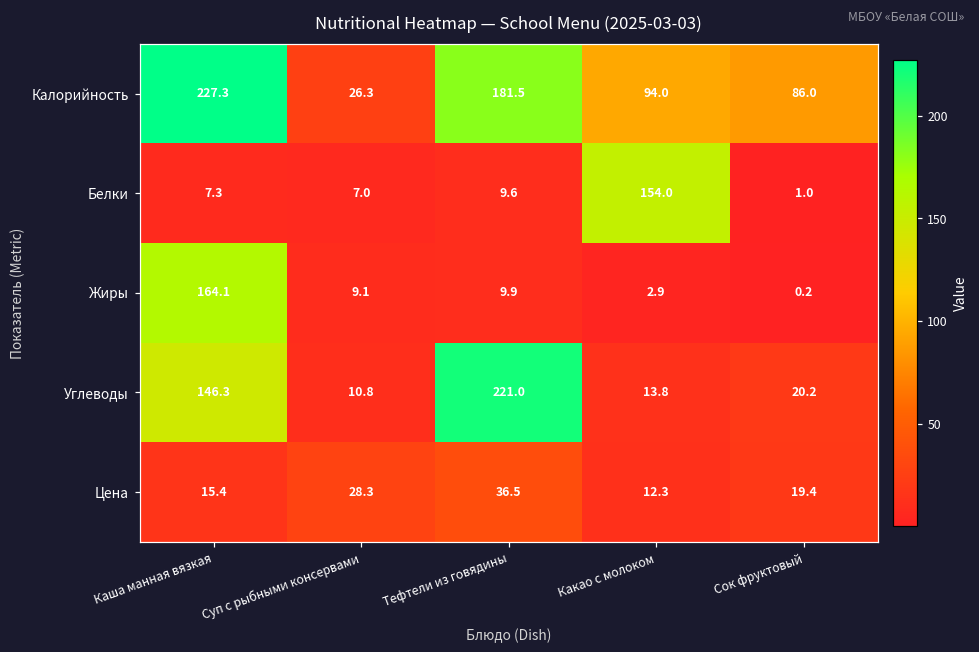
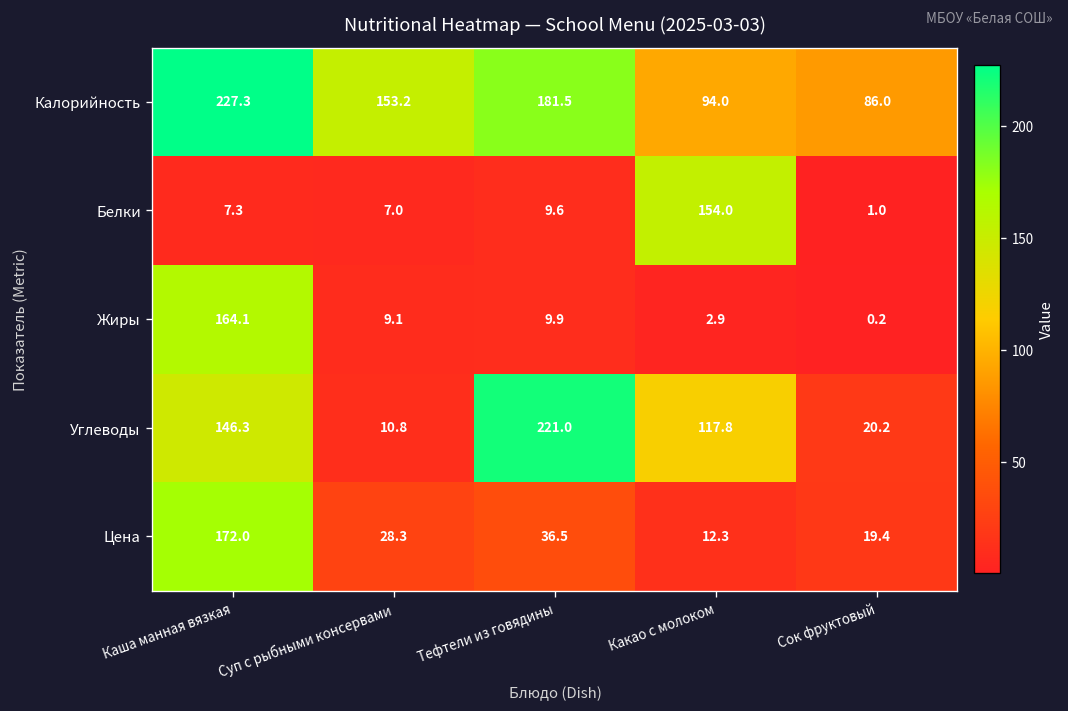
  {
    "Калорийность": {
      "Каша манная вязкая": 227.3,
-     "Суп с рыбными консервами": 26.3,
+     "Суп с рыбными консервами": 153.2,
      "Тефтели из говядины": 181.5,
      "Какао с молоком": 94.0,
      "Сок фруктовый": 86.0
    },
    "Белки": {
      "Каша манная вязкая": 7.3,
      "Суп с рыбными консервами": 7.0,
      "Тефтели из говядины": 9.6,
      "Какао с молоком": 154.0,
      "Сок фруктовый": 1.0
    },
    "Жиры": {
      "Каша манная вязкая": 164.1,
      "Суп с рыбными консервами": 9.1,
      "Тефтели из говядины": 9.9,
      "Какао с молоком": 2.9,
      "Сок фруктовый": 0.2
    },
    "Углеводы": {
      "Каша манная вязкая": 146.3,
      "Суп с рыбными консервами": 10.8,
      "Тефтели из говядины": 221.0,
-     "Какао с молоком": 13.8,
+     "Какао с молоком": 117.8,
      "Сок фруктовый": 20.2
    },
    "Цена": {
-     "Каша манная вязкая": 15.4,
+     "Каша манная вязкая": 172.0,
      "Суп с рыбными консервами": 28.3,
      "Тефтели из говядины": 36.5,
      "Какао с молоком": 12.3,
      "Сок фруктовый": 19.4
    }
  }
